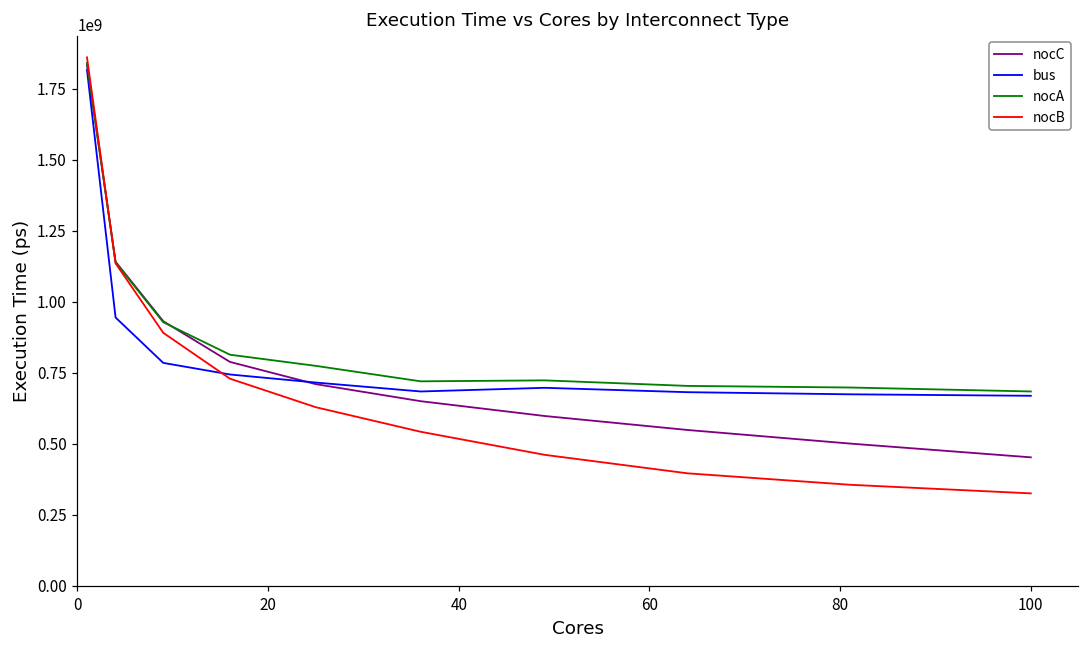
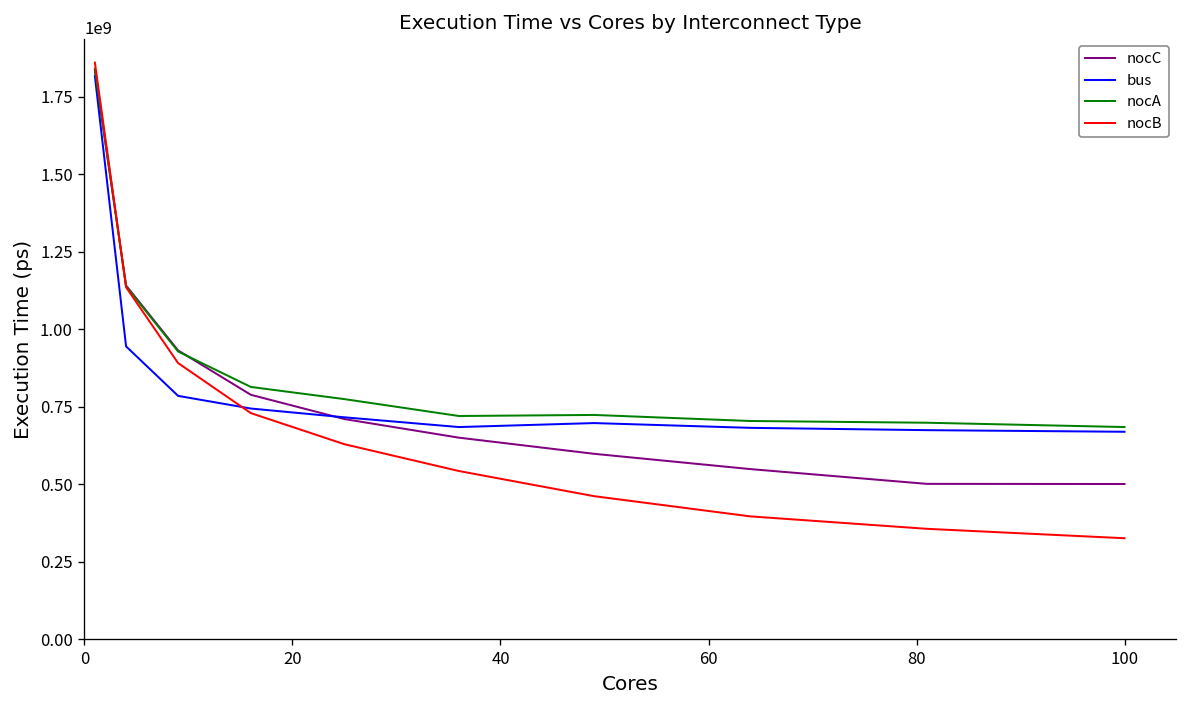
  {
    "nocC": {
-     "100": 450000000
+     "100": 500000000
    },
    "bus": {
      "100": 670000000
    },
    "nocA": {
      "100": 680000000
    },
    "nocB": {
      "100": 330000000
    }
  }
